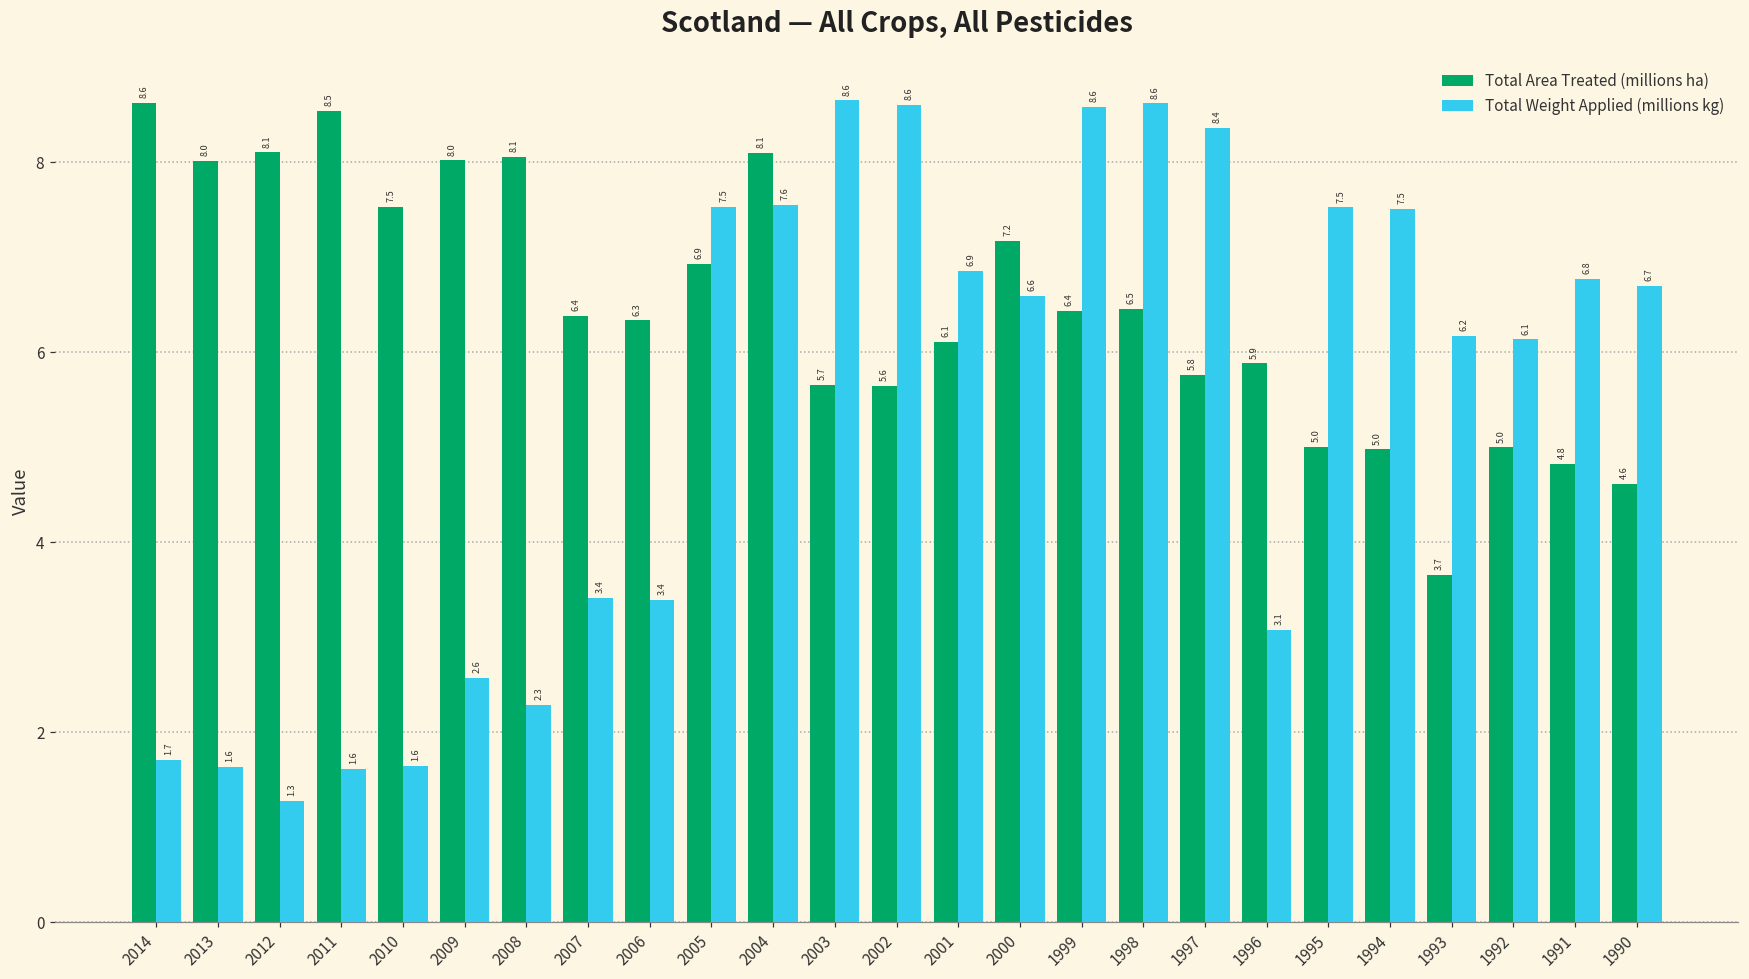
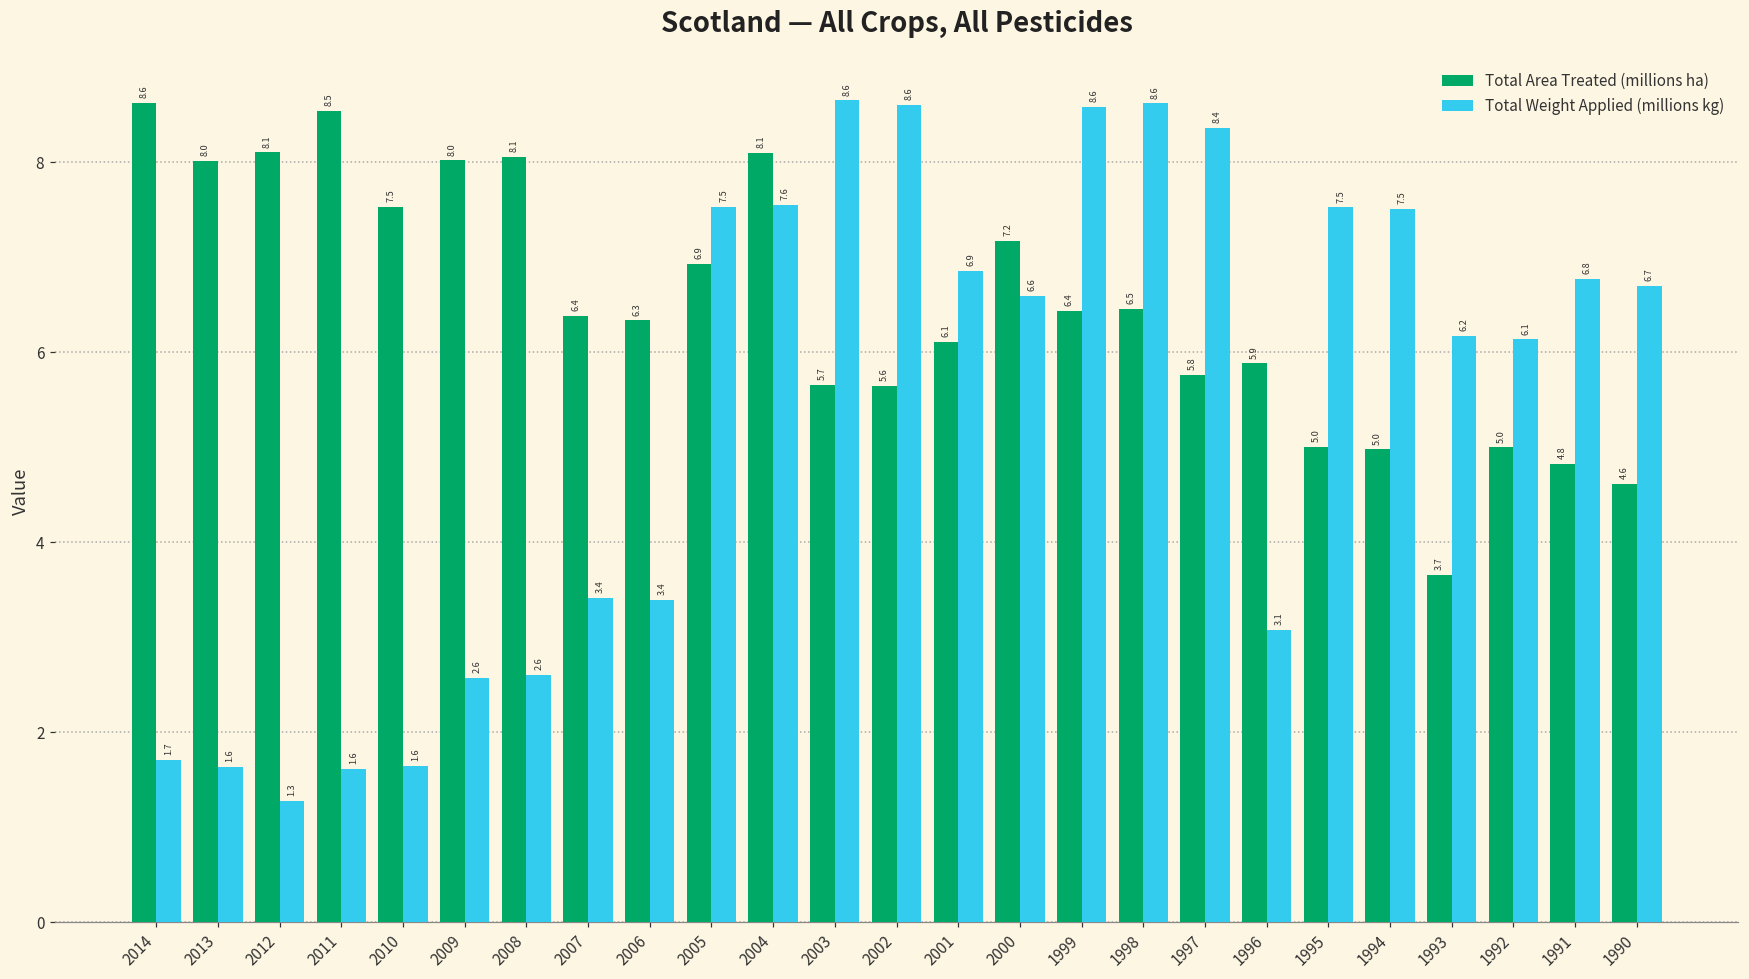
  {
    "Total Area Treated (millions ha)": {
      "2014": 8.6,
      "2013": 8.0,
      "2012": 8.1,
      "2011": 8.5,
      "2010": 7.5,
      "2009": 8.0,
      "2008": 8.1,
      "2007": 6.4,
      "2006": 6.3,
      "2005": 6.9,
      "2004": 8.1,
      "2003": 5.7,
      "2002": 5.6,
      "2001": 6.1,
      "2000": 7.2,
      "1999": 6.4,
      "1998": 6.5,
      "1997": 5.8,
      "1996": 5.9,
      "1995": 5.0,
      "1994": 5.0,
      "1993": 3.7,
      "1992": 5.0,
      "1991": 4.8,
      "1990": 4.6
    },
    "Total Weight Applied (millions kg)": {
      "2014": 1.7,
      "2013": 1.6,
      "2012": 1.3,
      "2011": 1.6,
      "2010": 1.6,
      "2009": 2.6,
-     "2008": 2.3,
+     "2008": 2.6,
      "2007": 3.4,
      "2006": 3.4,
      "2005": 7.5,
      "2004": 7.6,
      "2003": 8.6,
      "2002": 8.6,
      "2001": 6.9,
      "2000": 6.6,
      "1999": 8.6,
      "1998": 8.6,
      "1997": 8.4,
      "1996": 3.1,
      "1995": 7.5,
      "1994": 7.5,
      "1993": 6.2,
      "1992": 6.1,
      "1991": 6.8,
      "1990": 6.7
    }
  }
